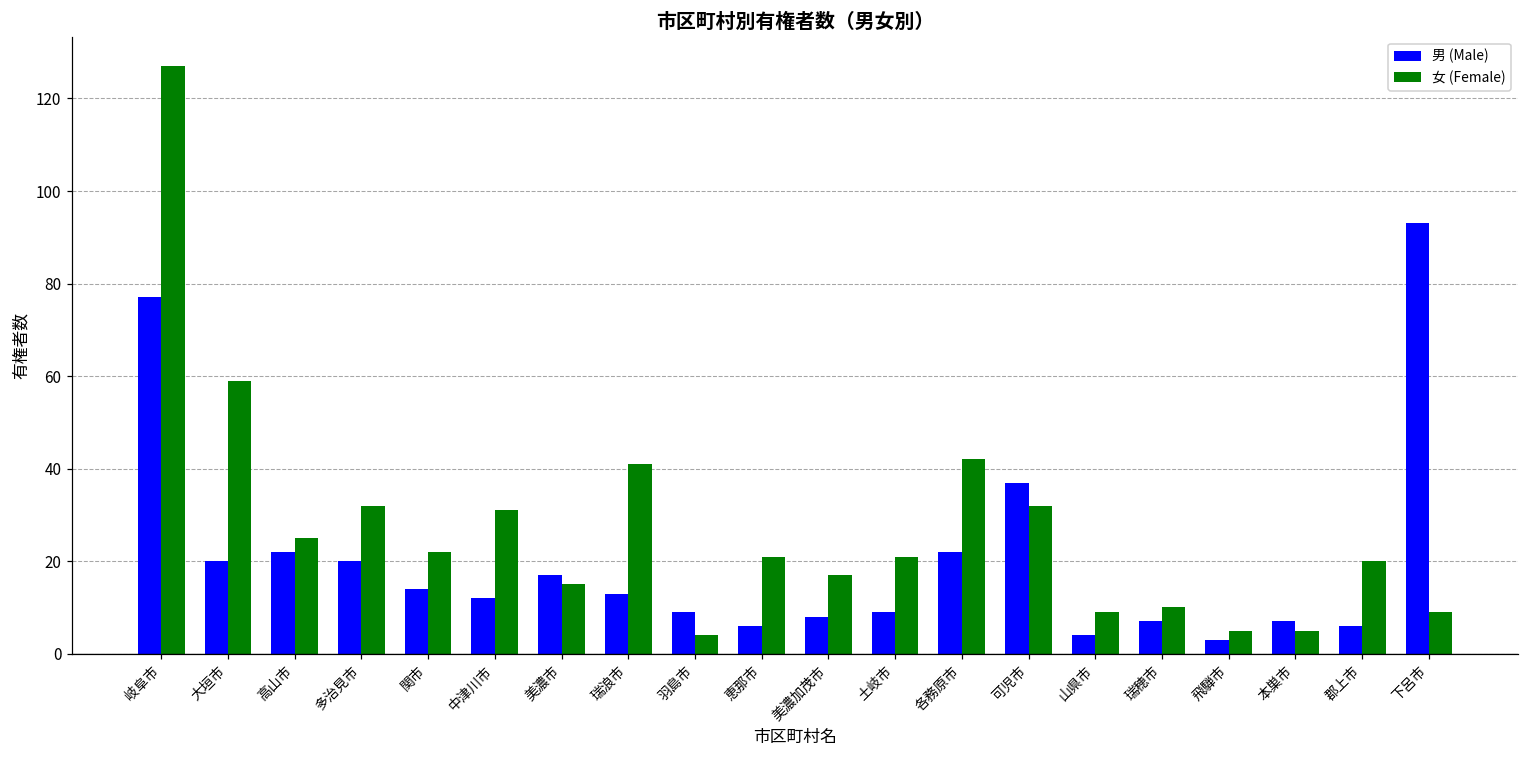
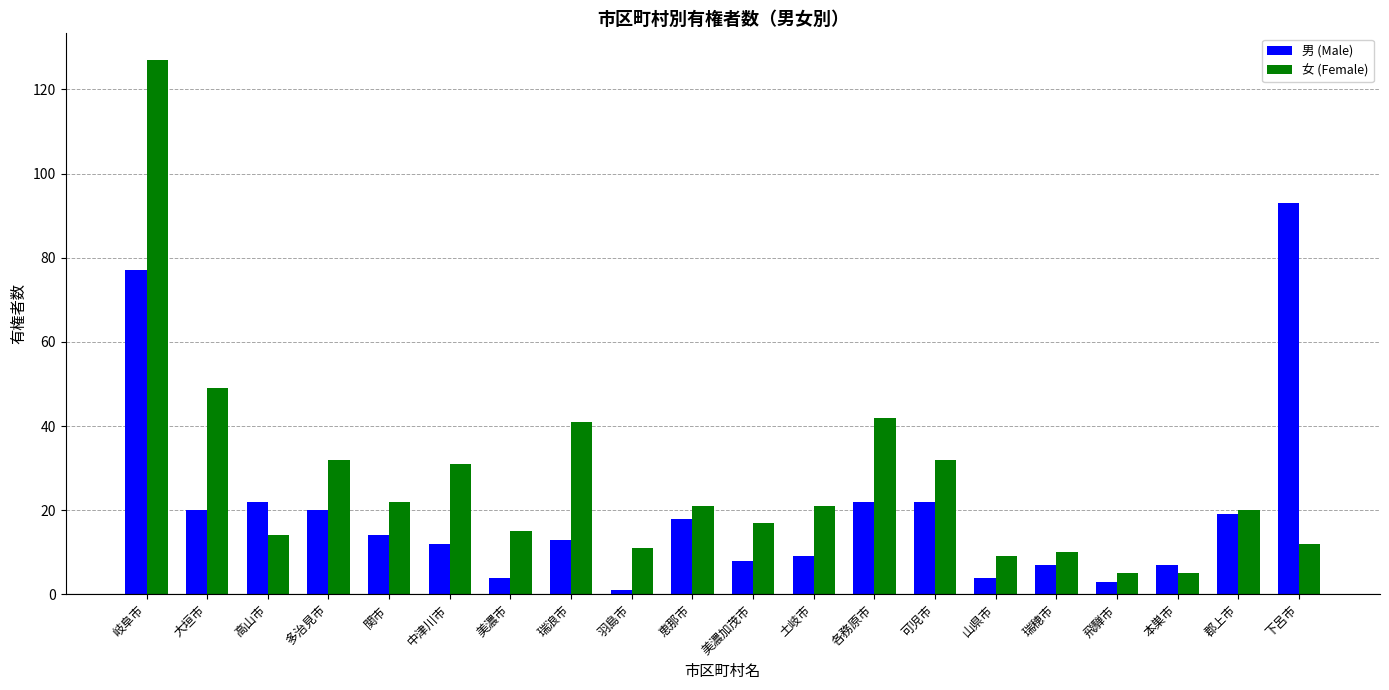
  {
    "男 (Male)": {
      "岐阜市": 77,
      "大垣市": 20,
      "高山市": 22,
      "多治見市": 20,
      "関市": 14,
      "中津川市": 12,
-     "美濃市": 17,
+     "美濃市": 4,
      "瑞浪市": 13,
-     "羽島市": 9,
-     "恵那市": 6,
+     "羽島市": 1,
+     "恵那市": 18,
      "美濃加茂市": 8,
      "土岐市": 9,
      "各務原市": 22,
-     "可児市": 37,
+     "可児市": 22,
      "山県市": 4,
      "瑞穂市": 7,
      "飛騨市": 3,
      "本巣市": 7,
-     "郡上市": 6,
+     "郡上市": 19,
      "下呂市": 93
    },
    "女 (Female)": {
      "岐阜市": 127,
-     "大垣市": 59,
-     "高山市": 25,
+     "大垣市": 49,
+     "高山市": 14,
      "多治見市": 32,
      "関市": 22,
      "中津川市": 31,
      "美濃市": 15,
      "瑞浪市": 41,
-     "羽島市": 4,
+     "羽島市": 11,
      "恵那市": 21,
      "美濃加茂市": 17,
      "土岐市": 21,
      "各務原市": 42,
      "可児市": 32,
      "山県市": 9,
      "瑞穂市": 10,
      "飛騨市": 5,
      "本巣市": 5,
      "郡上市": 20,
-     "下呂市": 9
+     "下呂市": 12
    }
  }
